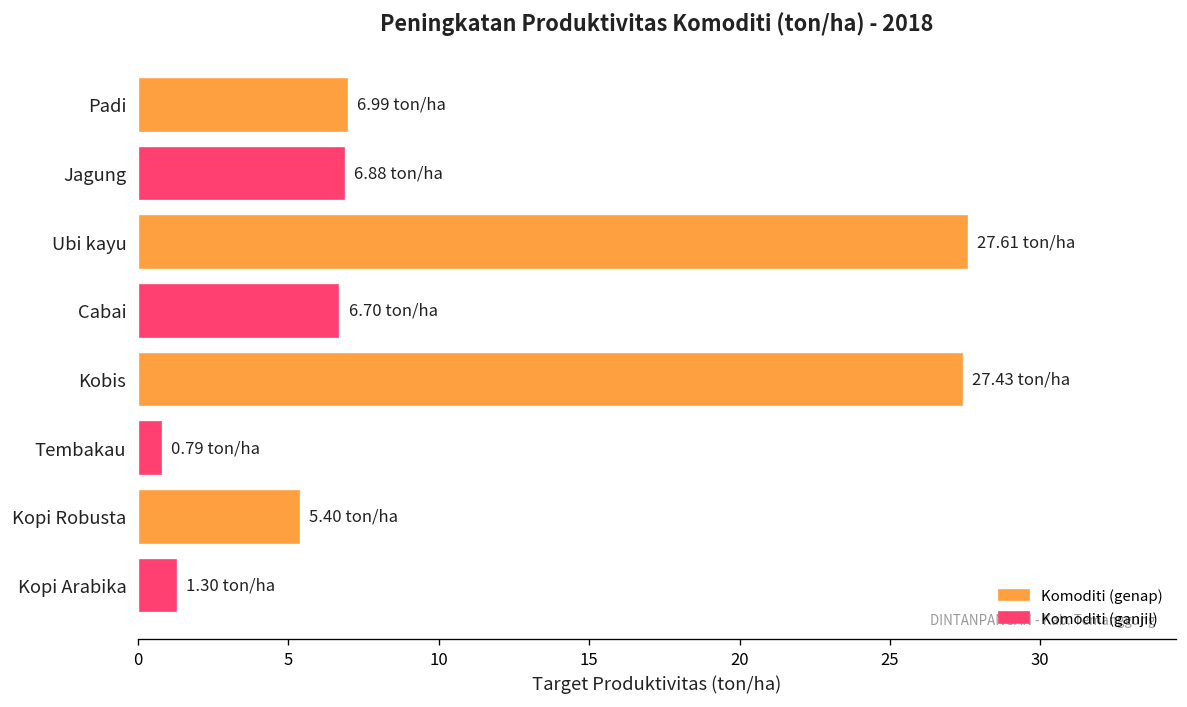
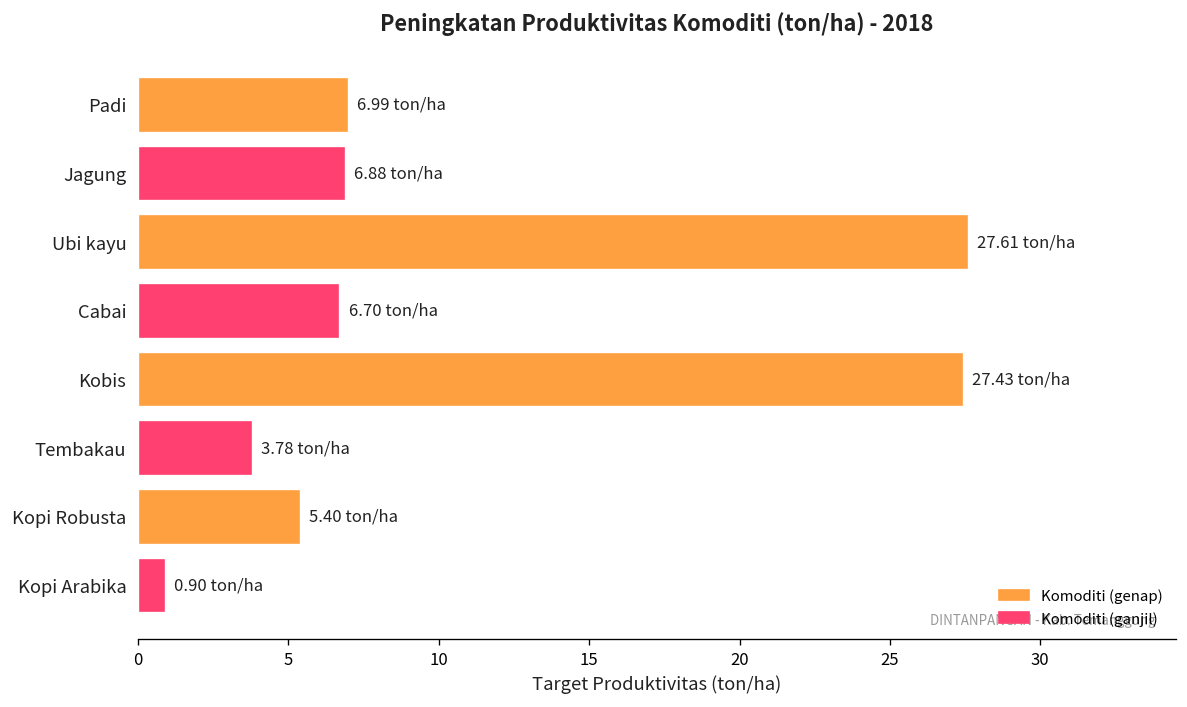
  {
    "Padi": 6.99,
    "Jagung": 6.88,
    "Ubi kayu": 27.61,
    "Cabai": 6.70,
    "Kobis": 27.43,
-   "Tembakau": 0.79,
+   "Tembakau": 3.78,
    "Kopi Robusta": 5.40,
-   "Kopi Arabika": 1.30
+   "Kopi Arabika": 0.90
  }
